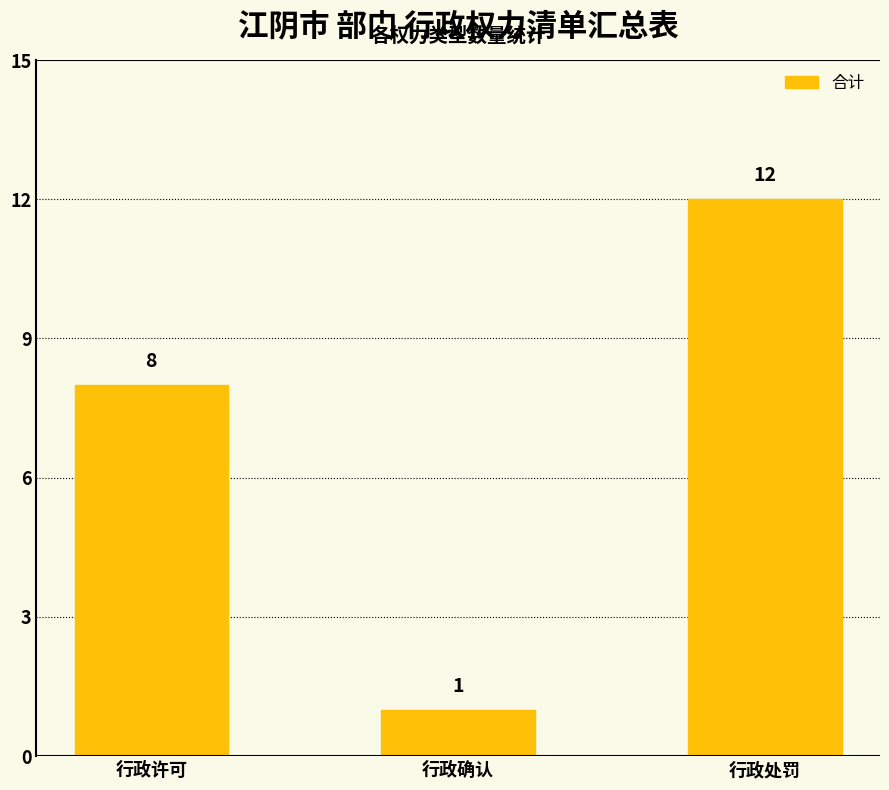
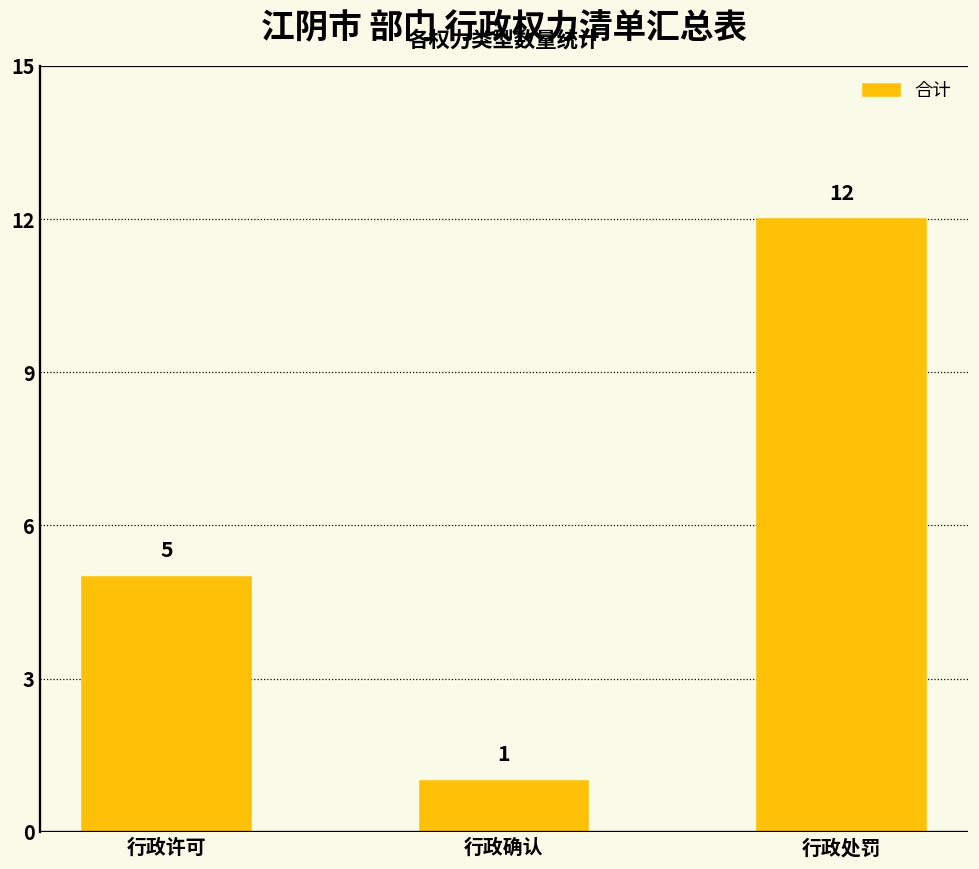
  {
-   "行政许可": 8,
+   "行政许可": 5,
    "行政确认": 1,
    "行政处罚": 12
  }
